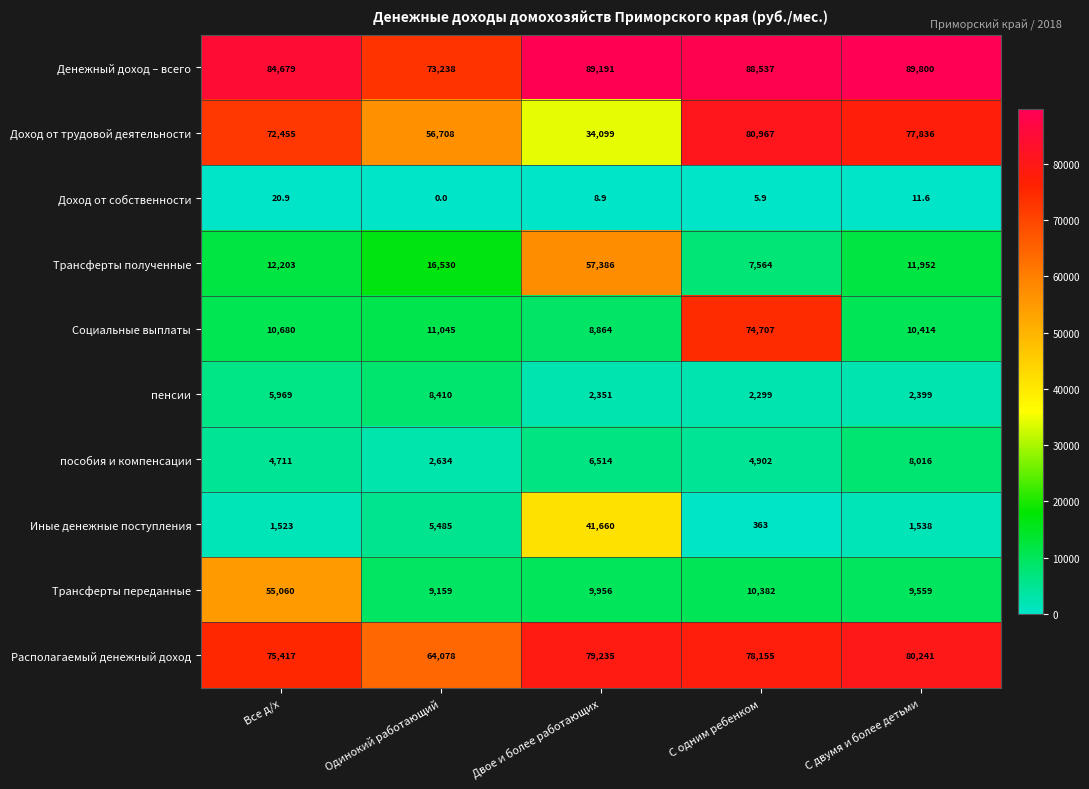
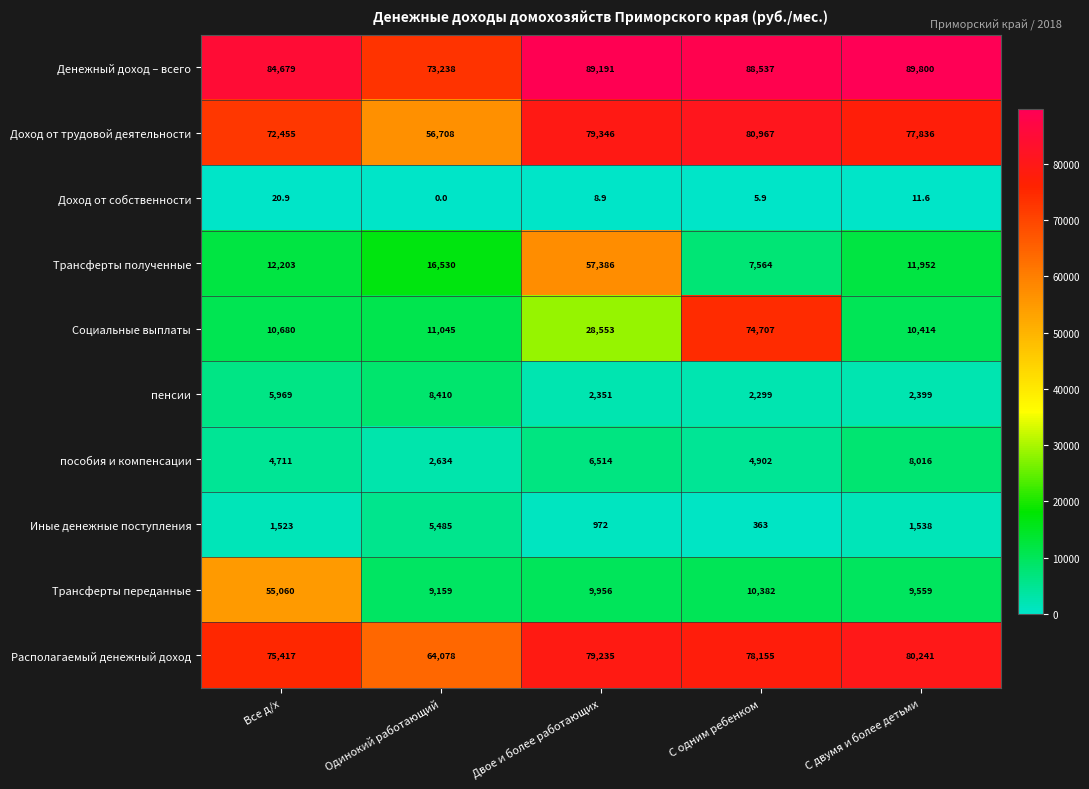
  {
    "Денежный доход – всего": {
      "Все д/х": "84,679",
      "Одинокий работающий": "73,238",
      "Двое и более работающих": "89,191",
      "С одним ребенком": "88,537",
      "С двумя и более детьми": "89,800"
    },
    "Доход от трудовой деятельности": {
      "Все д/х": "72,455",
      "Одинокий работающий": "56,708",
-     "Двое и более работающих": "34,099",
+     "Двое и более работающих": "79,346",
      "С одним ребенком": "80,967",
      "С двумя и более детьми": "77,836"
    },
    "Доход от собственности": {
      "Все д/х": "20.9",
      "Одинокий работающий": "0.0",
      "Двое и более работающих": "8.9",
      "С одним ребенком": "5.9",
      "С двумя и более детьми": "11.6"
    },
    "Трансферты полученные": {
      "Все д/х": "12,203",
      "Одинокий работающий": "16,530",
      "Двое и более работающих": "57,386",
      "С одним ребенком": "7,564",
      "С двумя и более детьми": "11,952"
    },
    "Социальные выплаты": {
      "Все д/х": "10,680",
      "Одинокий работающий": "11,045",
-     "Двое и более работающих": "8,864",
+     "Двое и более работающих": "28,553",
      "С одним ребенком": "74,707",
      "С двумя и более детьми": "10,414"
    },
    "пенсии": {
      "Все д/х": "5,969",
      "Одинокий работающий": "8,410",
      "Двое и более работающих": "2,351",
      "С одним ребенком": "2,299",
      "С двумя и более детьми": "2,399"
    },
    "пособия и компенсации": {
      "Все д/х": "4,711",
      "Одинокий работающий": "2,634",
      "Двое и более работающих": "6,514",
      "С одним ребенком": "4,902",
      "С двумя и более детьми": "8,016"
    },
    "Иные денежные поступления": {
      "Все д/х": "1,523",
      "Одинокий работающий": "5,485",
-     "Двое и более работающих": "41,660",
+     "Двое и более работающих": "972",
      "С одним ребенком": "363",
      "С двумя и более детьми": "1,538"
    },
    "Трансферты переданные": {
      "Все д/х": "55,060",
      "Одинокий работающий": "9,159",
      "Двое и более работающих": "9,956",
      "С одним ребенком": "10,382",
      "С двумя и более детьми": "9,559"
    },
    "Располагаемый денежный доход": {
      "Все д/х": "75,417",
      "Одинокий работающий": "64,078",
      "Двое и более работающих": "79,235",
      "С одним ребенком": "78,155",
      "С двумя и более детьми": "80,241"
    }
  }
